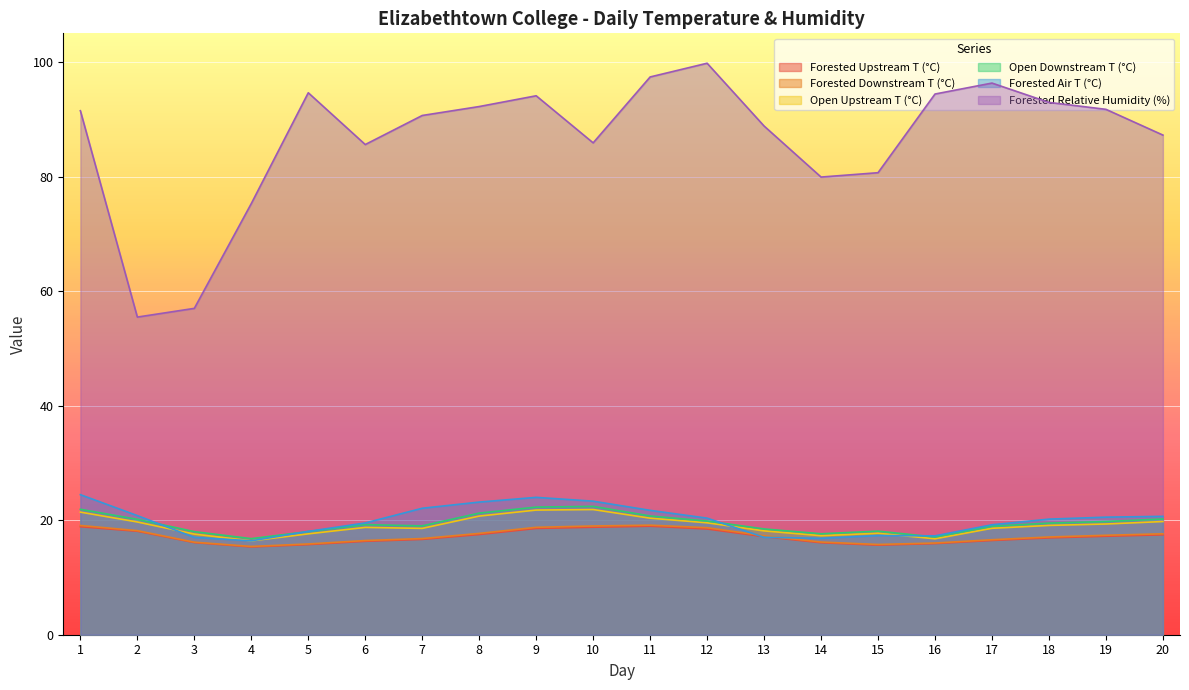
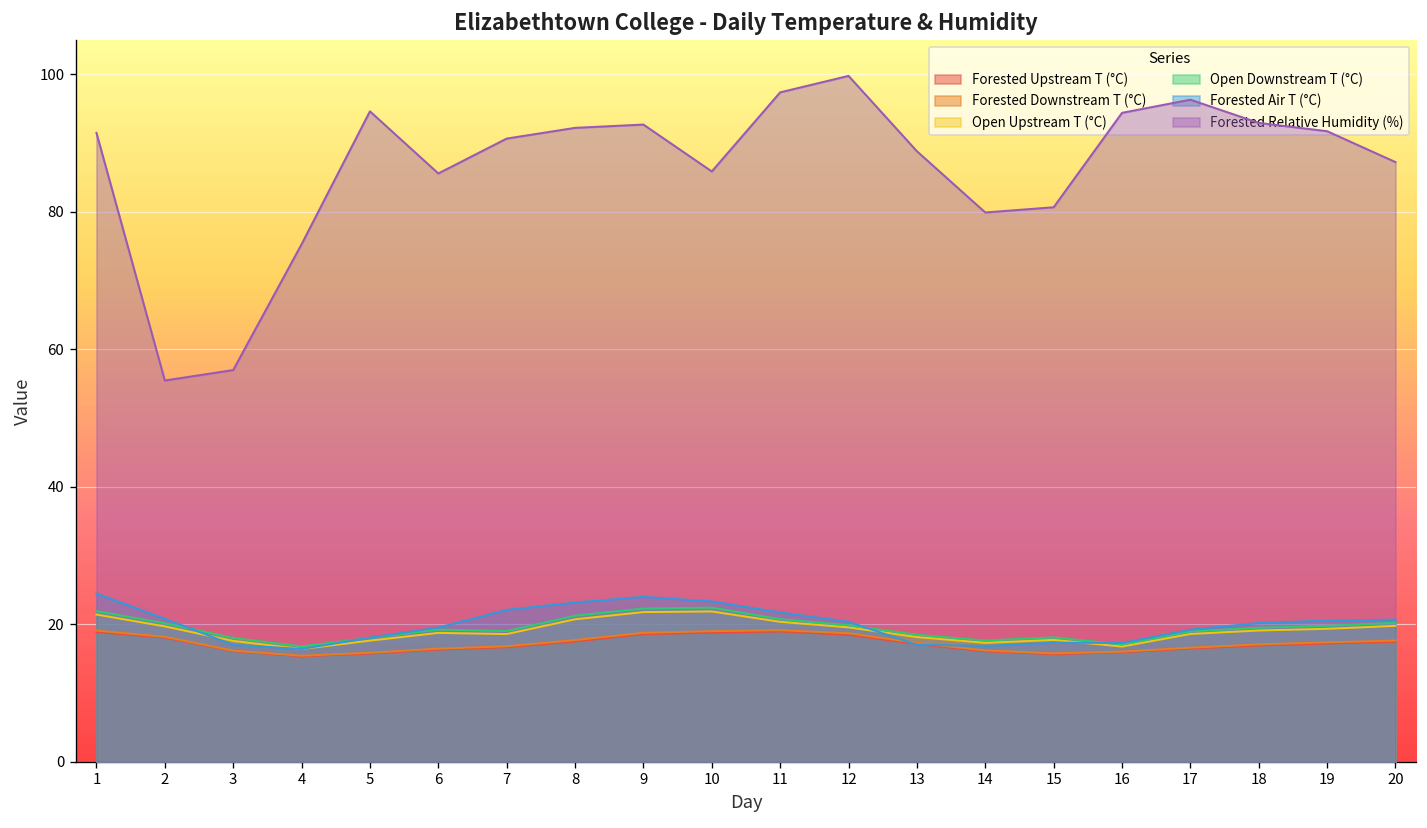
  {
    "Open Downstream T (°C)": {
      "1": 22,
      "2": 20,
      "8": 21,
      "9": 22,
      "10": 22
    },
    "Forested Air T (°C)": {
      "1": 24,
      "2": 21,
      "3": 17,
      "7": 22,
      "8": 23,
      "9": 24,
      "10": 23,
      "11": 22,
      "12": 20,
      "14": 17,
      "18": 20,
      "19": 21,
      "20": 21
    },
    "Forested Relative Humidity (%)": {
      "1": 91,
      "2": 55,
      "3": 57,
      "4": 75,
      "5": 95,
      "6": 86,
      "7": 91,
      "8": 92,
-     "9": 94,
+     "9": 93,
      "10": 86,
      "11": 97,
      "12": 100,
      "13": 89,
      "14": 80,
      "15": 81,
      "20": 87
    }
  }
